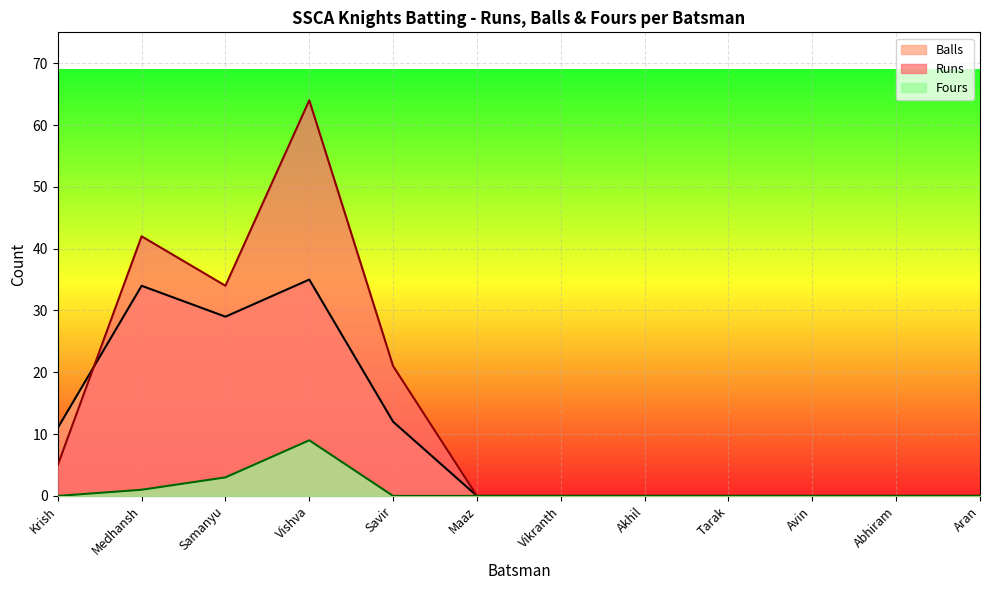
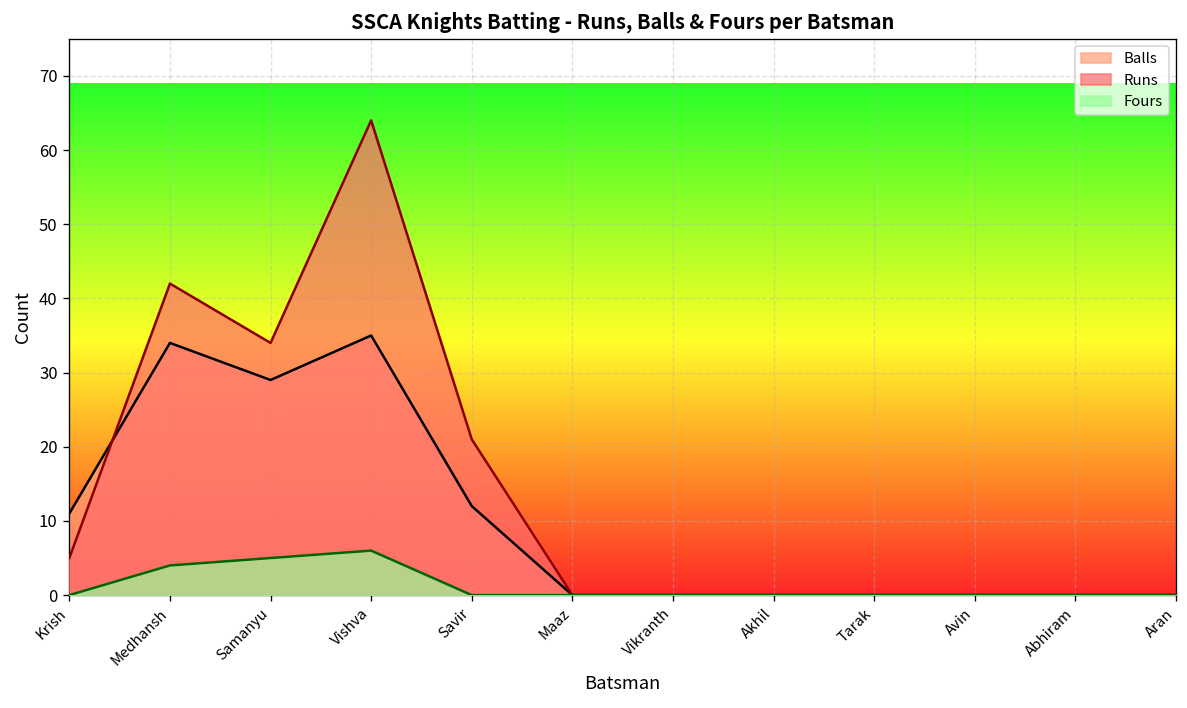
  {
    "Fours": {
      "Krish": 0,
-     "Medhansh": 1,
-     "Samanyu": 3,
-     "Vishva": 9,
+     "Medhansh": 4,
+     "Samanyu": 5,
+     "Vishva": 6,
      "Savir": 0
    }
  }
